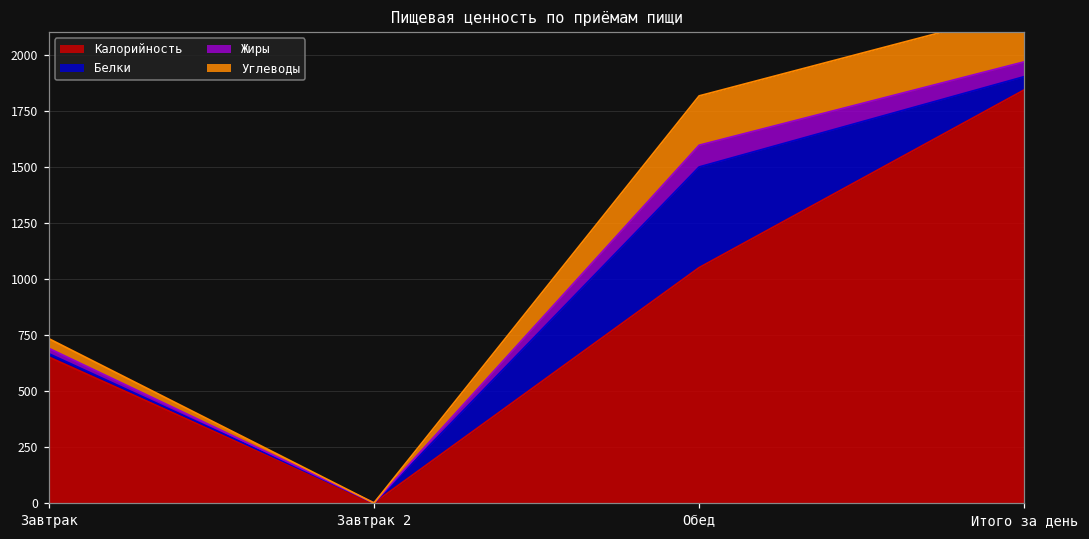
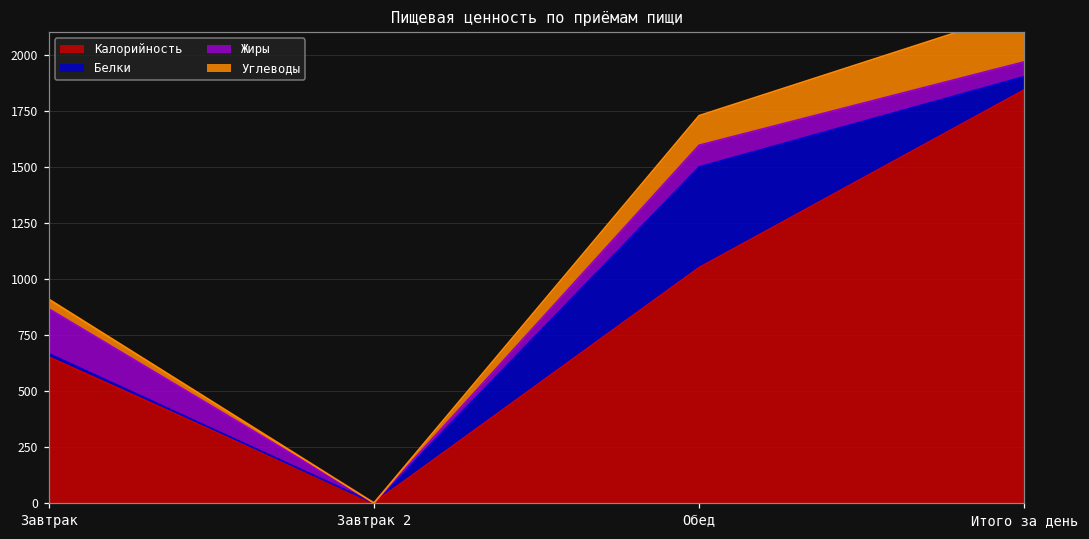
  {
    "Калорийность": {
      "Завтрак": 650,
      "Обед": 1050,
      "Итого за день": 1840
    },
    "Белки": {
      "Завтрак": 20,
      "Обед": 450,
      "Итого за день": 60
    },
    "Жиры": {
-     "Завтрак": 20,
+     "Завтрак": 200,
      "Обед": 100,
      "Итого за день": 70
    },
    "Углеводы": {
      "Завтрак": 40,
-     "Обед": 220
+     "Обед": 130
    }
  }
